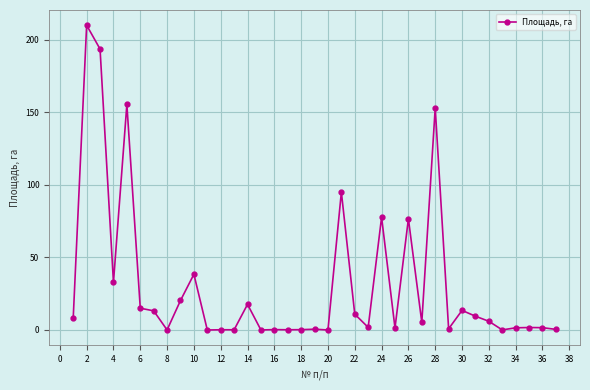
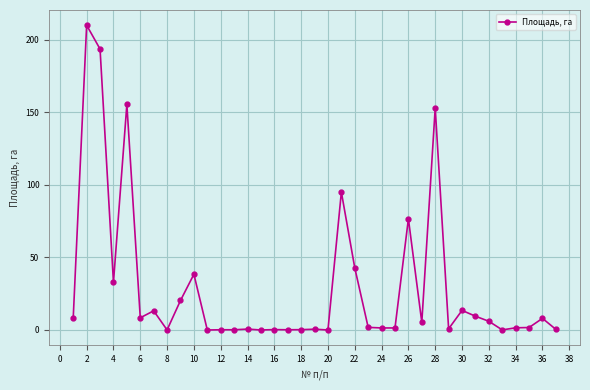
  {
    "2": 210,
    "4": 33,
-   "6": 15,
+   "6": 8,
    "8": 0,
    "10": 38,
    "12": 0,
-   "14": 18,
+   "14": 1,
    "16": 0,
    "18": 0,
    "20": 0,
-   "22": 11,
-   "24": 78,
+   "22": 43,
+   "24": 1,
    "26": 77,
    "28": 153,
    "30": 14,
    "32": 6,
    "34": 2,
-   "36": 2
+   "36": 8
  }
